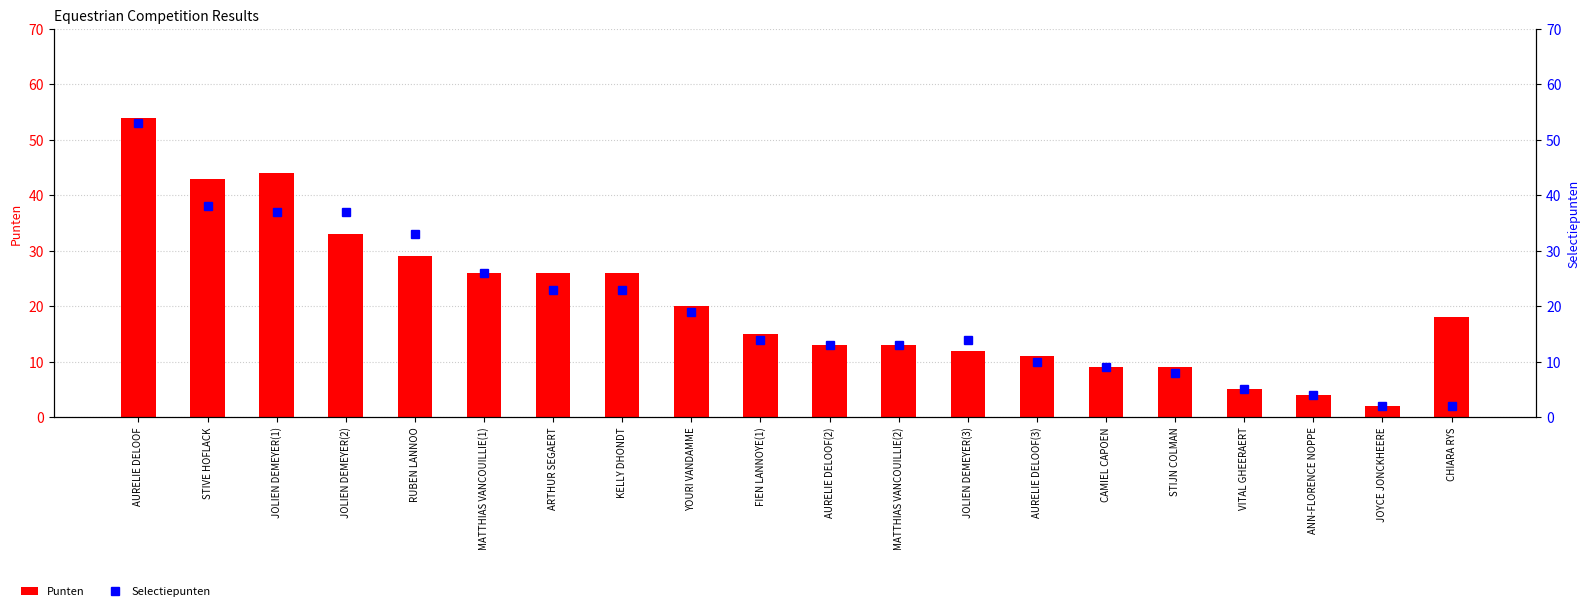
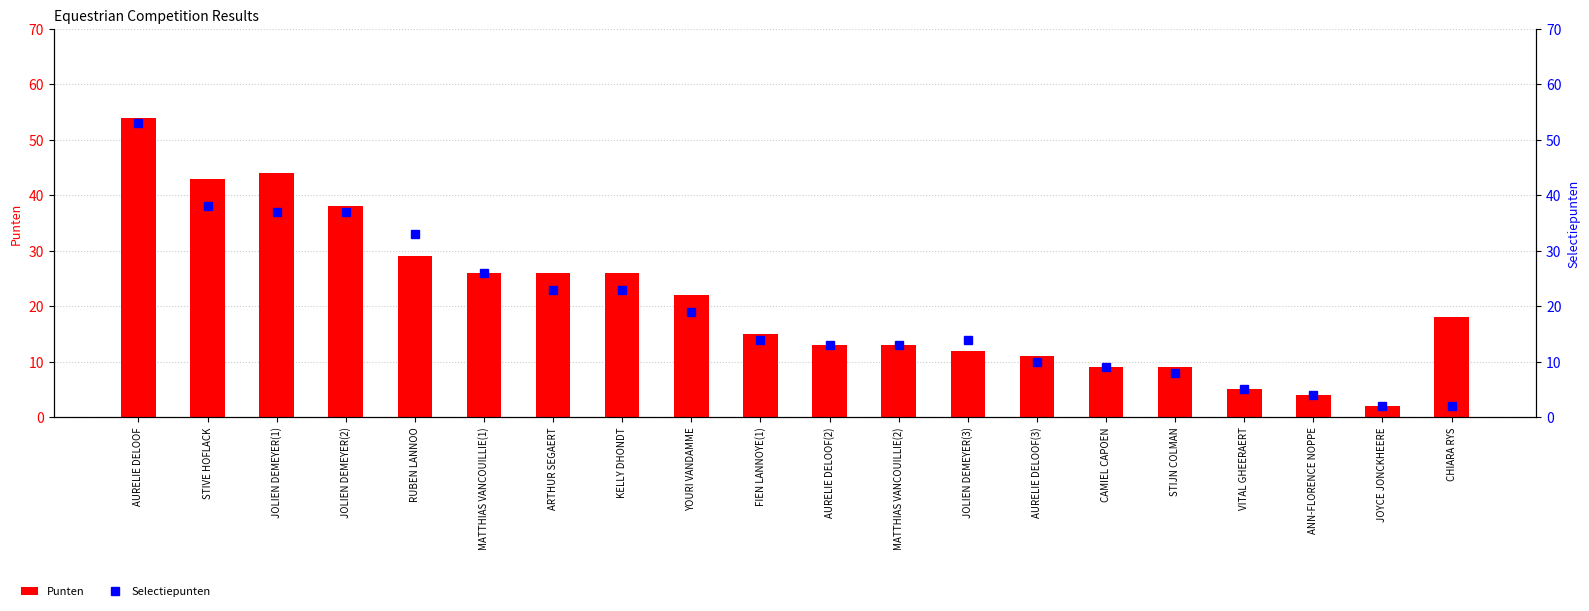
  {
    "Punten": {
      "AURELIE DELOOF": 54,
      "STIVE HOFLACK": 43,
      "JOLIEN DEMEYER(1)": 44,
-     "JOLIEN DEMEYER(2)": 33,
+     "JOLIEN DEMEYER(2)": 38,
      "RUBEN LANNOO": 29,
      "MATTHIAS VANCOUILLIE(1)": 26,
      "ARTHUR SEGAERT": 26,
      "KELLY DHONDT": 26,
-     "YOURI VANDAMME": 20,
+     "YOURI VANDAMME": 22,
      "FIEN LANNOYE(1)": 15,
      "AURELIE DELOOF(2)": 13,
      "MATTHIAS VANCOUILLIE(2)": 13,
      "JOLIEN DEMEYER(3)": 12,
      "AURELIE DELOOF(3)": 11,
      "CAMIEL CAPOEN": 9,
      "STIJN COLMAN": 9,
      "VITAL GHEERAERT": 5,
      "ANN-FLORENCE NOPPE": 4,
      "JOYCE JONCKHEERE": 2,
      "CHIARA RYS": 18
    },
    "Selectiepunten": {
      "AURELIE DELOOF": 53,
      "STIVE HOFLACK": 38,
      "JOLIEN DEMEYER(1)": 37,
      "JOLIEN DEMEYER(2)": 37,
      "RUBEN LANNOO": 33,
      "MATTHIAS VANCOUILLIE(1)": 26,
      "ARTHUR SEGAERT": 23,
      "KELLY DHONDT": 23,
      "YOURI VANDAMME": 19,
      "FIEN LANNOYE(1)": 14,
      "AURELIE DELOOF(2)": 13,
      "MATTHIAS VANCOUILLIE(2)": 13,
      "JOLIEN DEMEYER(3)": 14,
      "AURELIE DELOOF(3)": 10,
      "CAMIEL CAPOEN": 9,
      "STIJN COLMAN": 8,
      "VITAL GHEERAERT": 5,
      "ANN-FLORENCE NOPPE": 4,
      "JOYCE JONCKHEERE": 2,
      "CHIARA RYS": 2
    }
  }
